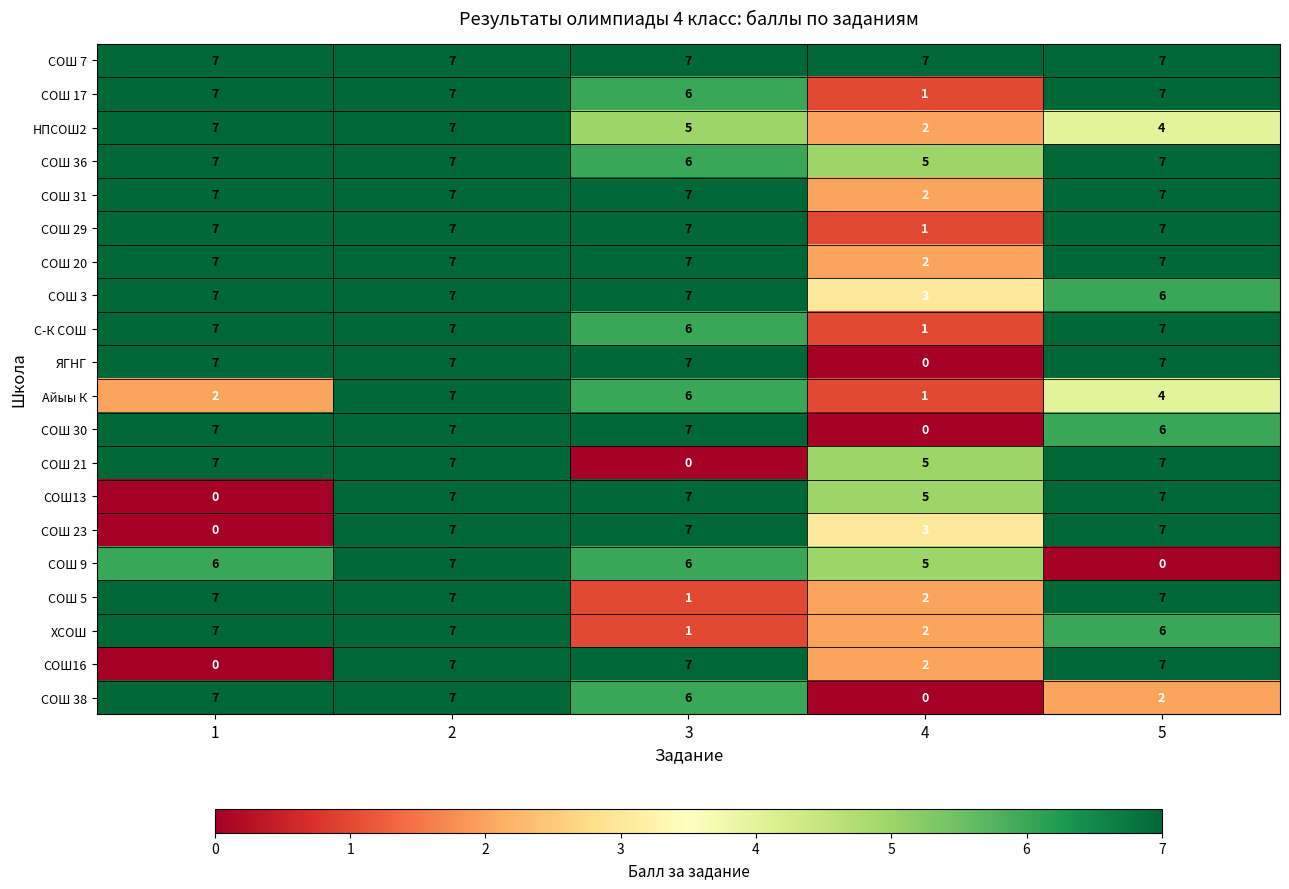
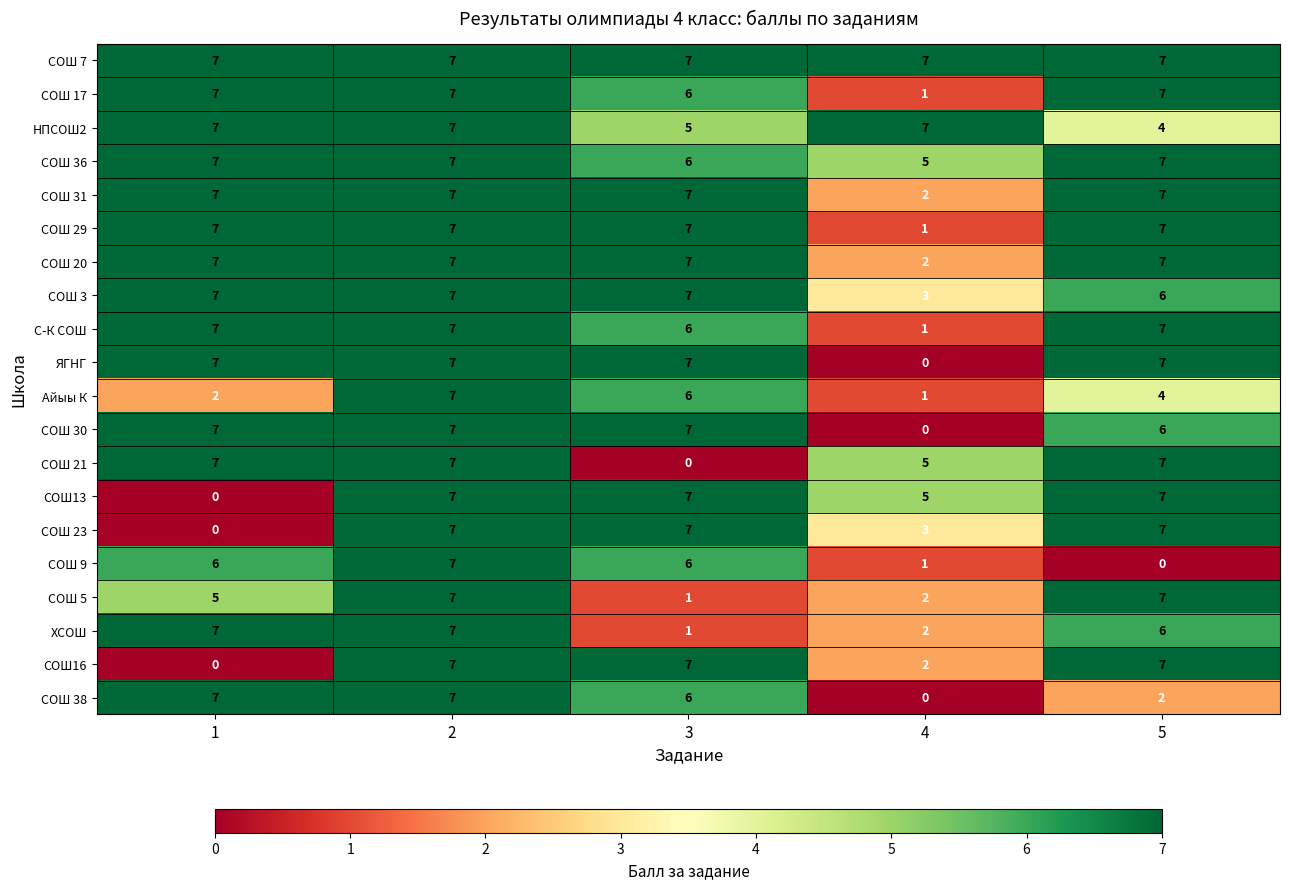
  {
    "СОШ 7": {
      "1": 7,
      "2": 7,
      "3": 7,
      "4": 7,
      "5": 7
    },
    "СОШ 17": {
      "1": 7,
      "2": 7,
      "3": 6,
      "4": 1,
      "5": 7
    },
    "НПСОШ2": {
      "1": 7,
      "2": 7,
      "3": 5,
-     "4": 2,
+     "4": 7,
      "5": 4
    },
    "СОШ 36": {
      "1": 7,
      "2": 7,
      "3": 6,
      "4": 5,
      "5": 7
    },
    "СОШ 31": {
      "1": 7,
      "2": 7,
      "3": 7,
      "4": 2,
      "5": 7
    },
    "СОШ 29": {
      "1": 7,
      "2": 7,
      "3": 7,
      "4": 1,
      "5": 7
    },
    "СОШ 20": {
      "1": 7,
      "2": 7,
      "3": 7,
      "4": 2,
      "5": 7
    },
    "СОШ 3": {
      "1": 7,
      "2": 7,
      "3": 7,
      "4": 3,
      "5": 6
    },
    "С-К СОШ": {
      "1": 7,
      "2": 7,
      "3": 6,
      "4": 1,
      "5": 7
    },
    "ЯГНГ": {
      "1": 7,
      "2": 7,
      "3": 7,
      "4": 0,
      "5": 7
    },
    "Айыы К": {
      "1": 2,
      "2": 7,
      "3": 6,
      "4": 1,
      "5": 4
    },
    "СОШ 30": {
      "1": 7,
      "2": 7,
      "3": 7,
      "4": 0,
      "5": 6
    },
    "СОШ 21": {
      "1": 7,
      "2": 7,
      "3": 0,
      "4": 5,
      "5": 7
    },
    "СОШ13": {
      "1": 0,
      "2": 7,
      "3": 7,
      "4": 5,
      "5": 7
    },
    "СОШ 23": {
      "1": 0,
      "2": 7,
      "3": 7,
      "4": 3,
      "5": 7
    },
    "СОШ 9": {
      "1": 6,
      "2": 7,
      "3": 6,
-     "4": 5,
+     "4": 1,
      "5": 0
    },
    "СОШ 5": {
-     "1": 7,
+     "1": 5,
      "2": 7,
      "3": 1,
      "4": 2,
      "5": 7
    },
    "ХСОШ": {
      "1": 7,
      "2": 7,
      "3": 1,
      "4": 2,
      "5": 6
    },
    "СОШ16": {
      "1": 0,
      "2": 7,
      "3": 7,
      "4": 2,
      "5": 7
    },
    "СОШ 38": {
      "1": 7,
      "2": 7,
      "3": 6,
      "4": 0,
      "5": 2
    }
  }
